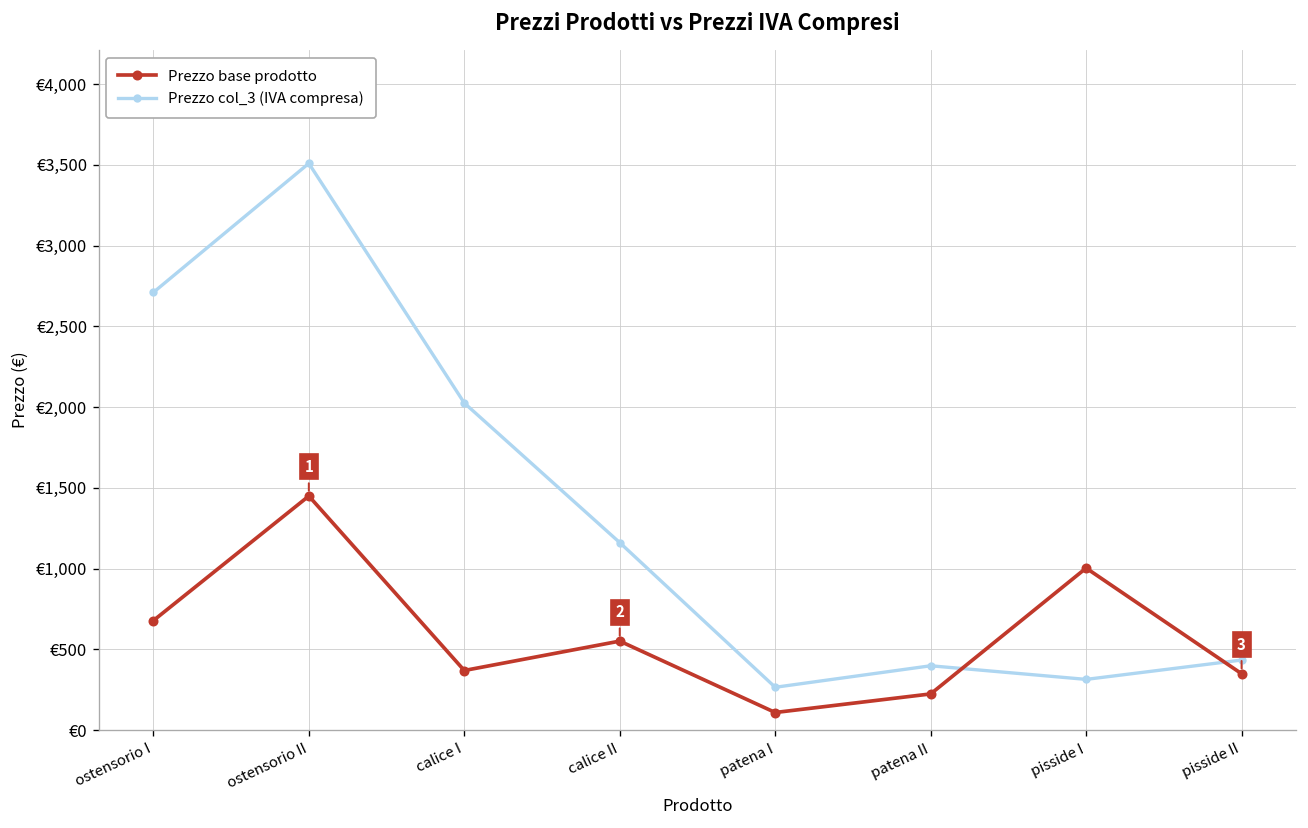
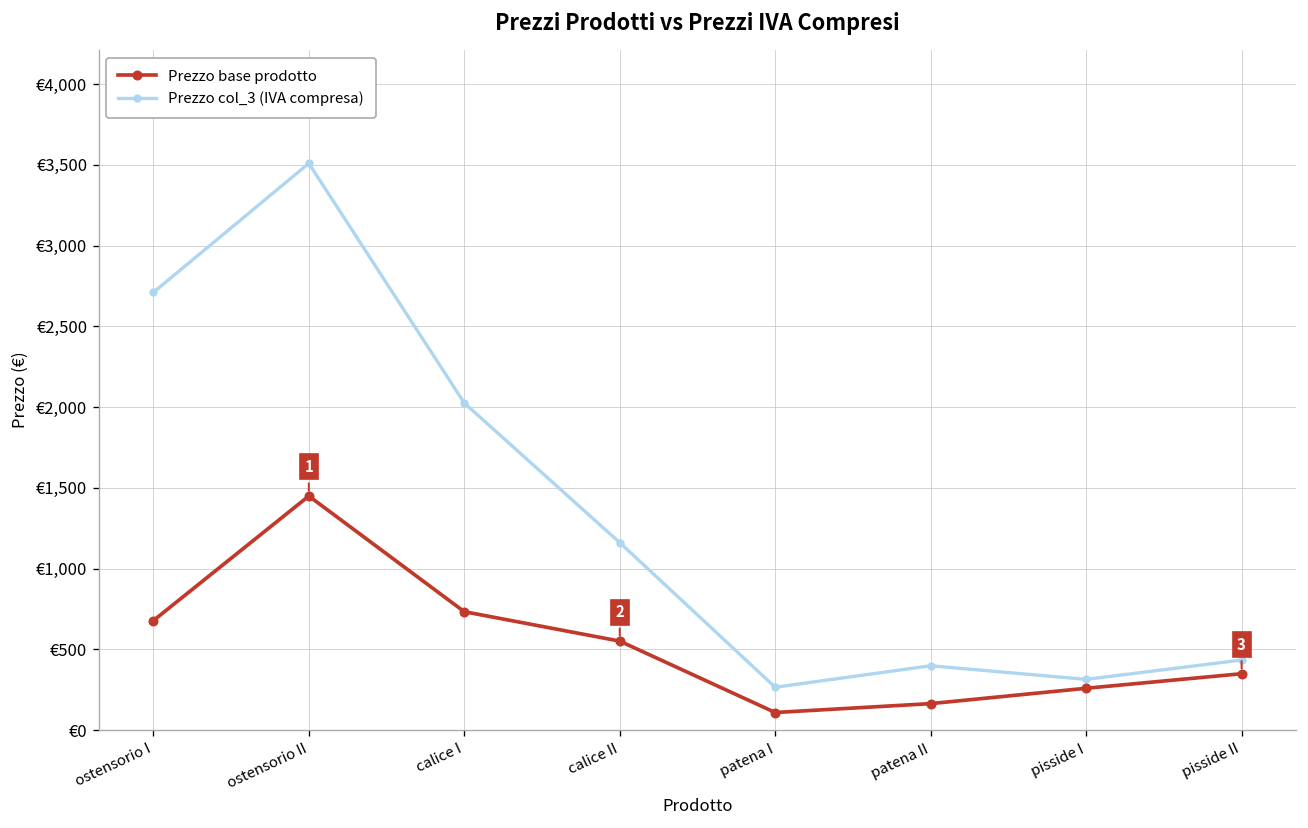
  {
    "Prezzo base prodotto": {
      "ostensorio I": "€680",
-     "calice I": "€370",
+     "calice I": "€730",
      "patena I": "€110",
-     "patena II": "€230",
-     "pisside I": "€1,000",
+     "patena II": "€170",
+     "pisside I": "€260",
      "pisside II": "€350"
    },
    "Prezzo col_3 (IVA compresa)": {
      "ostensorio I": "€2,710",
      "ostensorio II": "€3,510",
      "calice I": "€2,030",
      "calice II": "€1,160",
      "patena I": "€270",
      "patena II": "€400",
      "pisside I": "€320"
    }
  }
